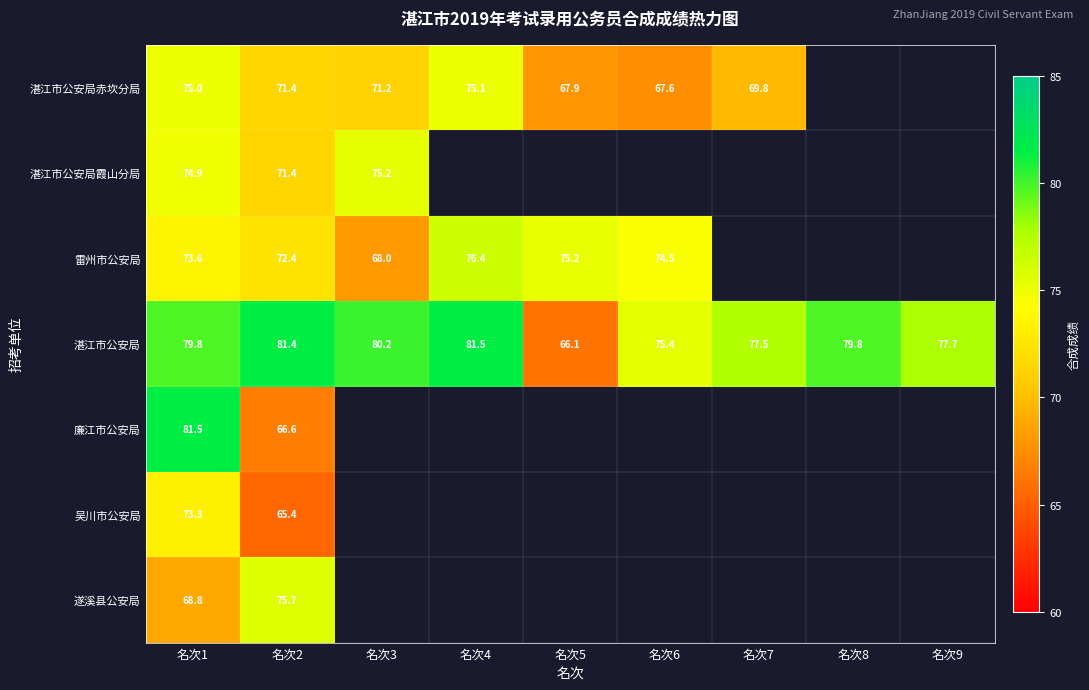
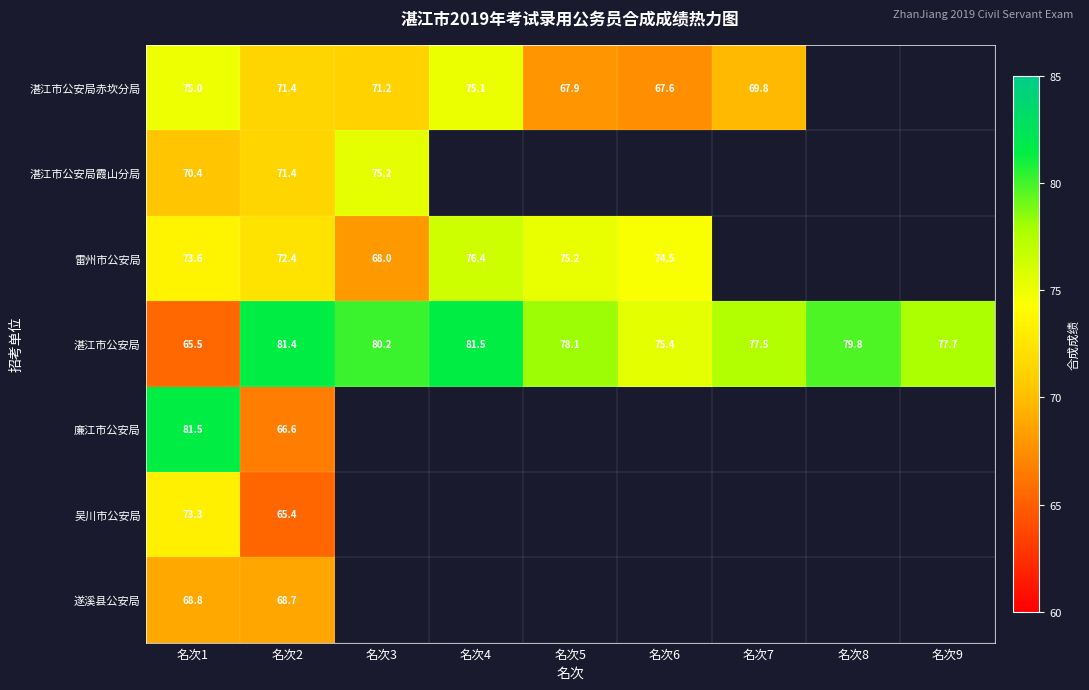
  {
    "湛江市公安局赤坎分局": {
      "名次1": 75.0,
      "名次2": 71.4,
      "名次3": 71.2,
      "名次4": 75.1,
      "名次5": 67.9,
      "名次6": 67.6,
      "名次7": 69.8
    },
    "湛江市公安局霞山分局": {
-     "名次1": 74.9,
+     "名次1": 70.4,
      "名次2": 71.4,
      "名次3": 75.2
    },
    "雷州市公安局": {
      "名次1": 73.6,
      "名次2": 72.4,
      "名次3": 68.0,
      "名次4": 76.4,
      "名次5": 75.2,
      "名次6": 74.5
    },
    "湛江市公安局": {
-     "名次1": 79.8,
+     "名次1": 65.5,
      "名次2": 81.4,
      "名次3": 80.2,
      "名次4": 81.5,
-     "名次5": 66.1,
+     "名次5": 78.1,
      "名次6": 75.4,
      "名次7": 77.5,
      "名次8": 79.8,
      "名次9": 77.7
    },
    "廉江市公安局": {
      "名次1": 81.5,
      "名次2": 66.6
    },
    "吴川市公安局": {
      "名次1": 73.3,
      "名次2": 65.4
    },
    "遂溪县公安局": {
      "名次1": 68.8,
-     "名次2": 75.7
+     "名次2": 68.7
    }
  }
